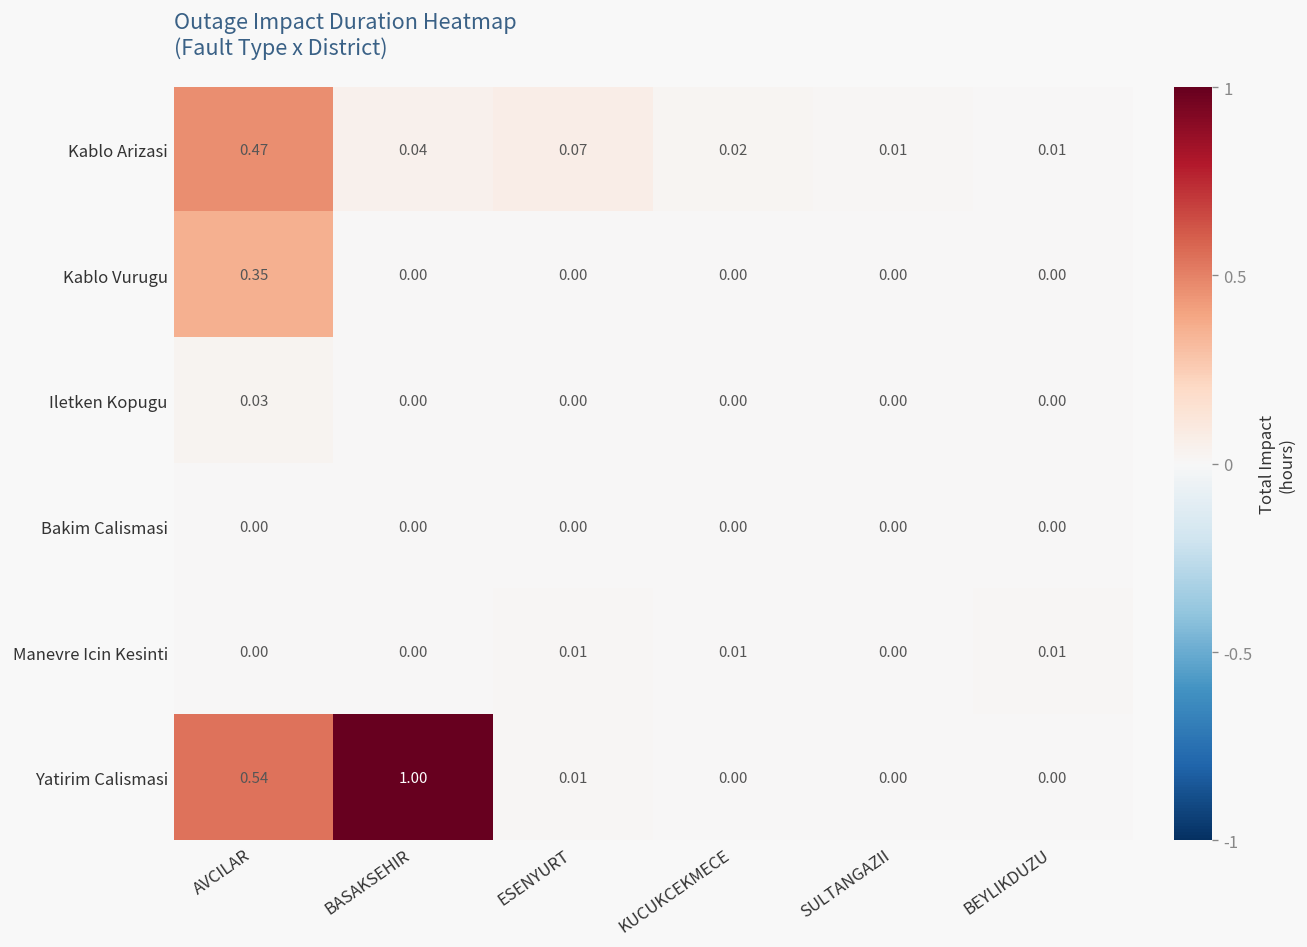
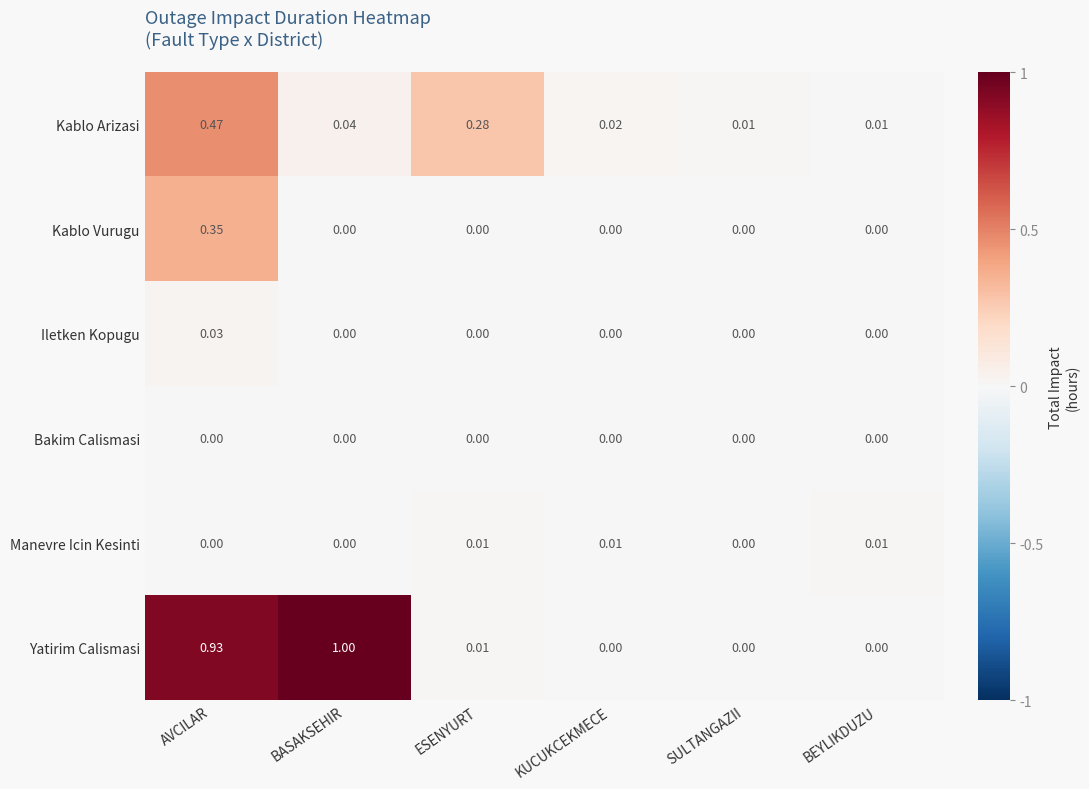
  {
    "Kablo Arizasi": {
      "AVCILAR": 0.47,
      "BASAKSEHIR": 0.04,
-     "ESENYURT": 0.07,
+     "ESENYURT": 0.28,
      "KUCUKCEKMECE": 0.02,
      "SULTANGAZII": 0.01,
      "BEYLIKDUZU": 0.01
    },
    "Kablo Vurugu": {
      "AVCILAR": 0.35,
      "BASAKSEHIR": 0.00,
      "ESENYURT": 0.00,
      "KUCUKCEKMECE": 0.00,
      "SULTANGAZII": 0.00,
      "BEYLIKDUZU": 0.00
    },
    "Iletken Kopugu": {
      "AVCILAR": 0.03,
      "BASAKSEHIR": 0.00,
      "ESENYURT": 0.00,
      "KUCUKCEKMECE": 0.00,
      "SULTANGAZII": 0.00,
      "BEYLIKDUZU": 0.00
    },
    "Bakim Calismasi": {
      "AVCILAR": 0.00,
      "BASAKSEHIR": 0.00,
      "ESENYURT": 0.00,
      "KUCUKCEKMECE": 0.00,
      "SULTANGAZII": 0.00,
      "BEYLIKDUZU": 0.00
    },
    "Manevre Icin Kesinti": {
      "AVCILAR": 0.00,
      "BASAKSEHIR": 0.00,
      "ESENYURT": 0.01,
      "KUCUKCEKMECE": 0.01,
      "SULTANGAZII": 0.00,
      "BEYLIKDUZU": 0.01
    },
    "Yatirim Calismasi": {
-     "AVCILAR": 0.54,
+     "AVCILAR": 0.93,
      "BASAKSEHIR": 1.00,
      "ESENYURT": 0.01,
      "KUCUKCEKMECE": 0.00,
      "SULTANGAZII": 0.00,
      "BEYLIKDUZU": 0.00
    }
  }
